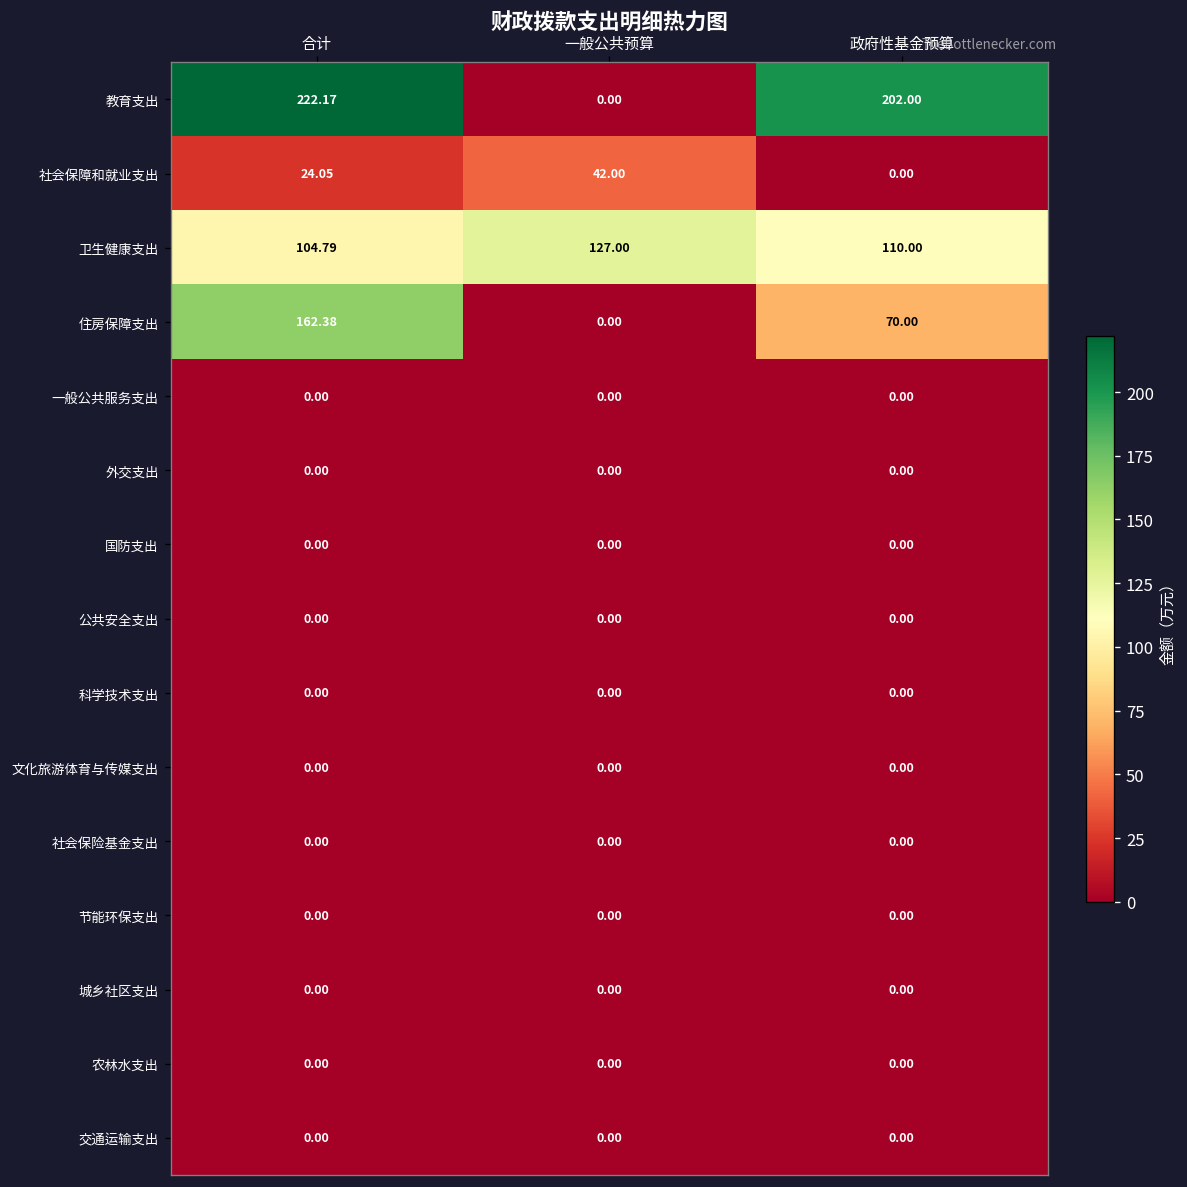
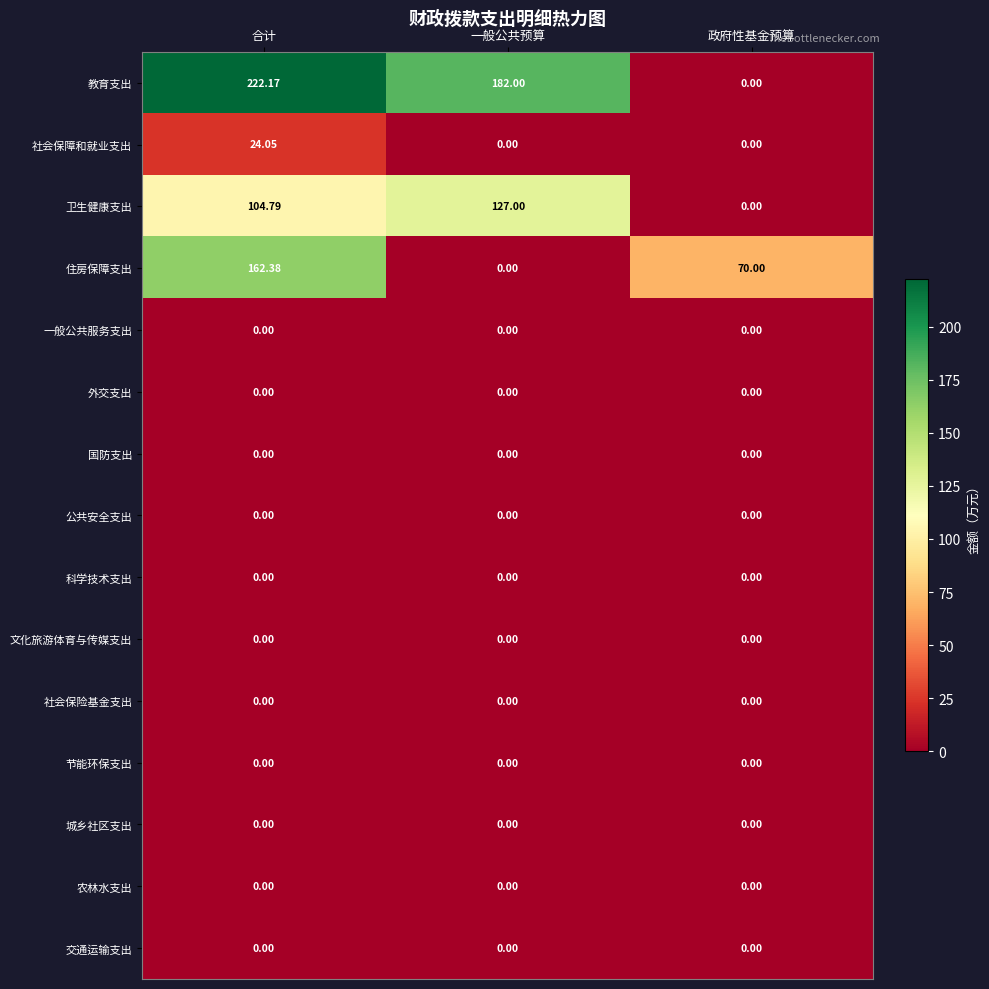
  {
    "教育支出": {
      "合计": 222.17,
-     "一般公共预算": 0.00,
-     "政府性基金预算": 202.00
+     "一般公共预算": 182.00,
+     "政府性基金预算": 0.00
    },
    "社会保障和就业支出": {
      "合计": 24.05,
-     "一般公共预算": 42.00,
+     "一般公共预算": 0.00,
      "政府性基金预算": 0.00
    },
    "卫生健康支出": {
      "合计": 104.79,
      "一般公共预算": 127.00,
-     "政府性基金预算": 110.00
+     "政府性基金预算": 0.00
    },
    "住房保障支出": {
      "合计": 162.38,
      "一般公共预算": 0.00,
      "政府性基金预算": 70.00
    },
    "一般公共服务支出": {
      "合计": 0.00,
      "一般公共预算": 0.00,
      "政府性基金预算": 0.00
    },
    "外交支出": {
      "合计": 0.00,
      "一般公共预算": 0.00,
      "政府性基金预算": 0.00
    },
    "国防支出": {
      "合计": 0.00,
      "一般公共预算": 0.00,
      "政府性基金预算": 0.00
    },
    "公共安全支出": {
      "合计": 0.00,
      "一般公共预算": 0.00,
      "政府性基金预算": 0.00
    },
    "科学技术支出": {
      "合计": 0.00,
      "一般公共预算": 0.00,
      "政府性基金预算": 0.00
    },
    "文化旅游体育与传媒支出": {
      "合计": 0.00,
      "一般公共预算": 0.00,
      "政府性基金预算": 0.00
    },
    "社会保险基金支出": {
      "合计": 0.00,
      "一般公共预算": 0.00,
      "政府性基金预算": 0.00
    },
    "节能环保支出": {
      "合计": 0.00,
      "一般公共预算": 0.00,
      "政府性基金预算": 0.00
    },
    "城乡社区支出": {
      "合计": 0.00,
      "一般公共预算": 0.00,
      "政府性基金预算": 0.00
    },
    "农林水支出": {
      "合计": 0.00,
      "一般公共预算": 0.00,
      "政府性基金预算": 0.00
    },
    "交通运输支出": {
      "合计": 0.00,
      "一般公共预算": 0.00,
      "政府性基金预算": 0.00
    }
  }
